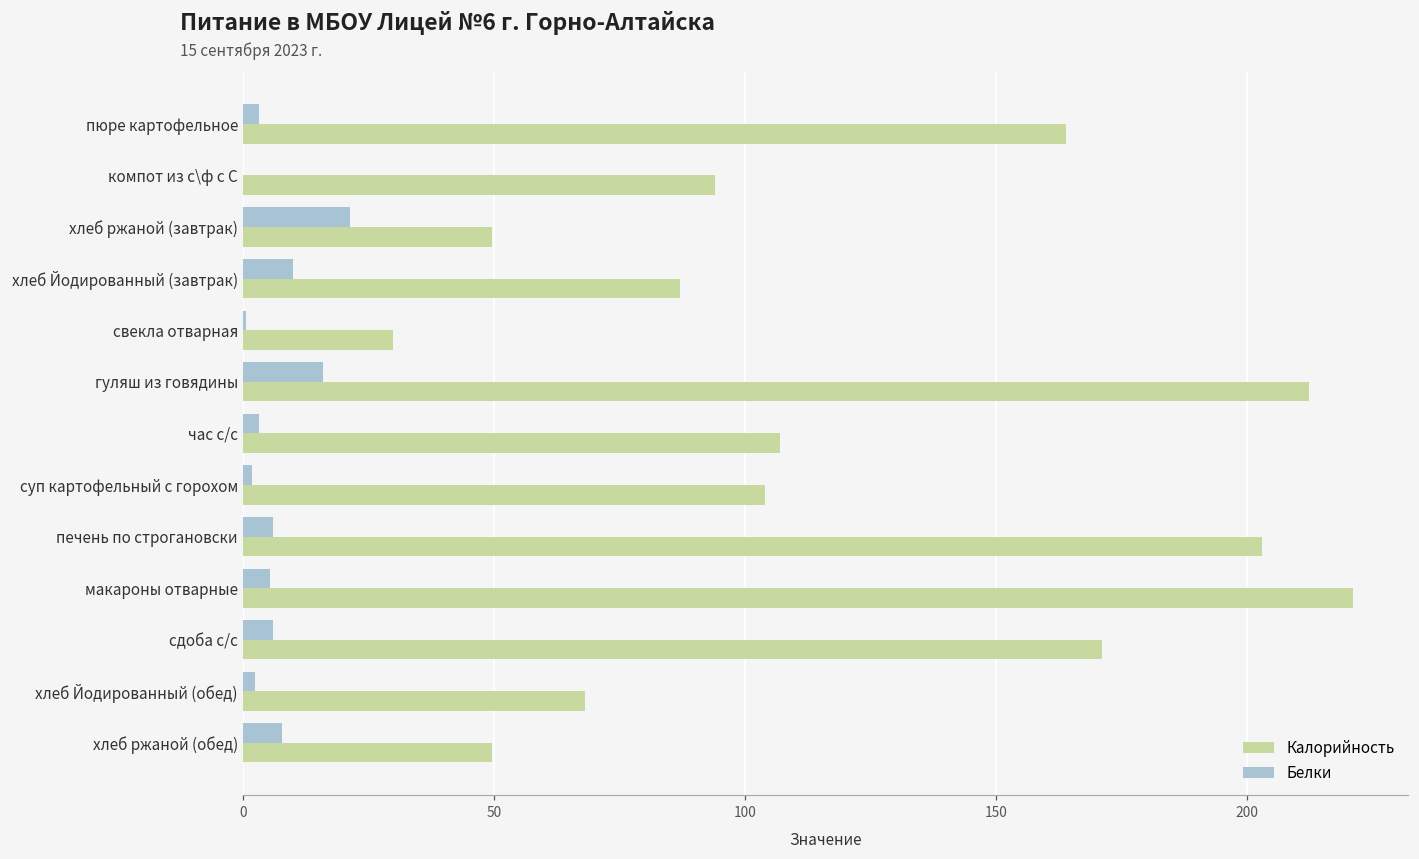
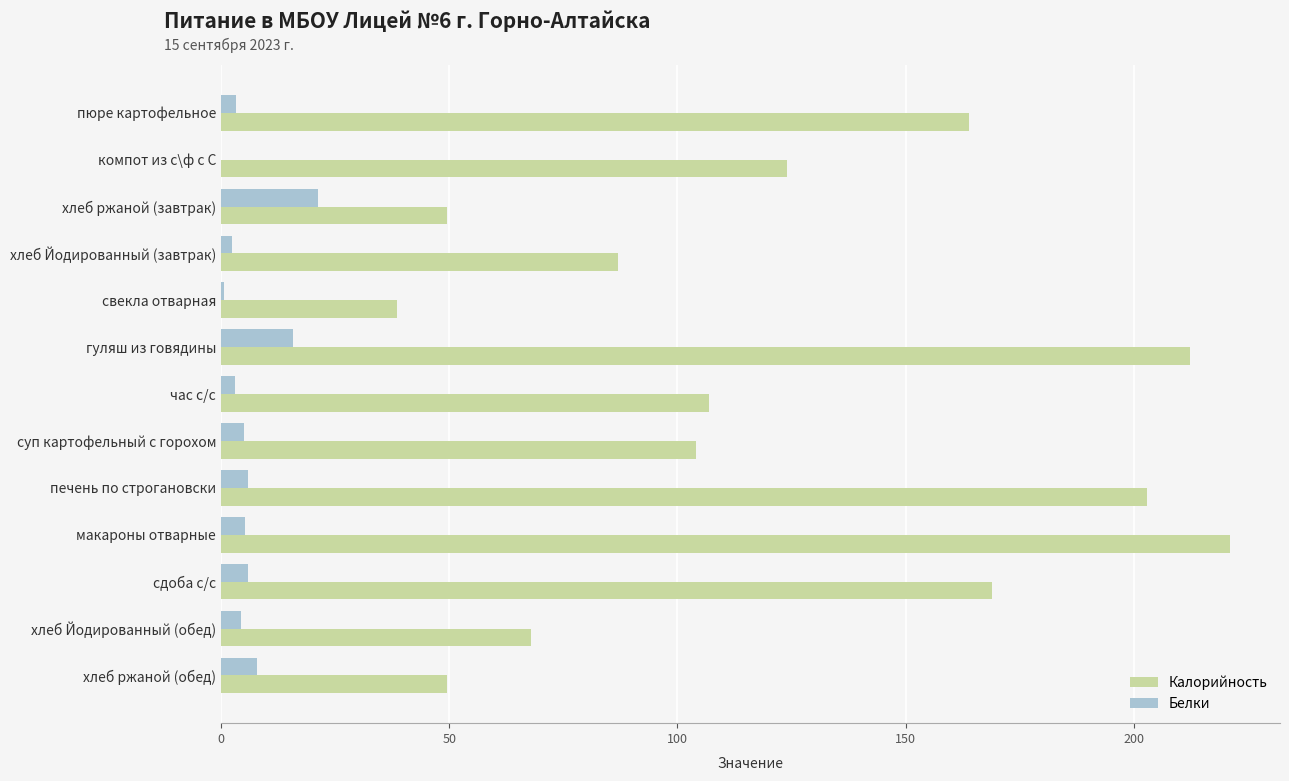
  {
    "Калорийность": {
      "пюре картофельное": 164,
-     "компот из с\\ф с С": 94,
+     "компот из с\\ф с С": 124,
      "хлеб ржаной (завтрак)": 50,
      "хлеб Йодированный (завтрак)": 87,
-     "свекла отварная": 30,
+     "свекла отварная": 39,
      "гуляш из говядины": 212,
      "час с/с": 107,
      "суп картофельный с горохом": 104,
      "печень по строгановски": 203,
      "макароны отварные": 221,
-     "сдоба с/с": 171,
+     "сдоба с/с": 169,
      "хлеб Йодированный (обед)": 68,
      "хлеб ржаной (обед)": 50
    },
    "Белки": {
      "пюре картофельное": 3,
      "компот из с\\ф с С": 0,
      "хлеб ржаной (завтрак)": 21,
-     "хлеб Йодированный (завтрак)": 10,
+     "хлеб Йодированный (завтрак)": 2,
      "свекла отварная": 1,
      "гуляш из говядины": 16,
      "час с/с": 3,
-     "суп картофельный с горохом": 2,
+     "суп картофельный с горохом": 5,
      "печень по строгановски": 6,
      "макароны отварные": 5,
      "сдоба с/с": 6,
-     "хлеб Йодированный (обед)": 2,
+     "хлеб Йодированный (обед)": 4,
      "хлеб ржаной (обед)": 8
    }
  }
